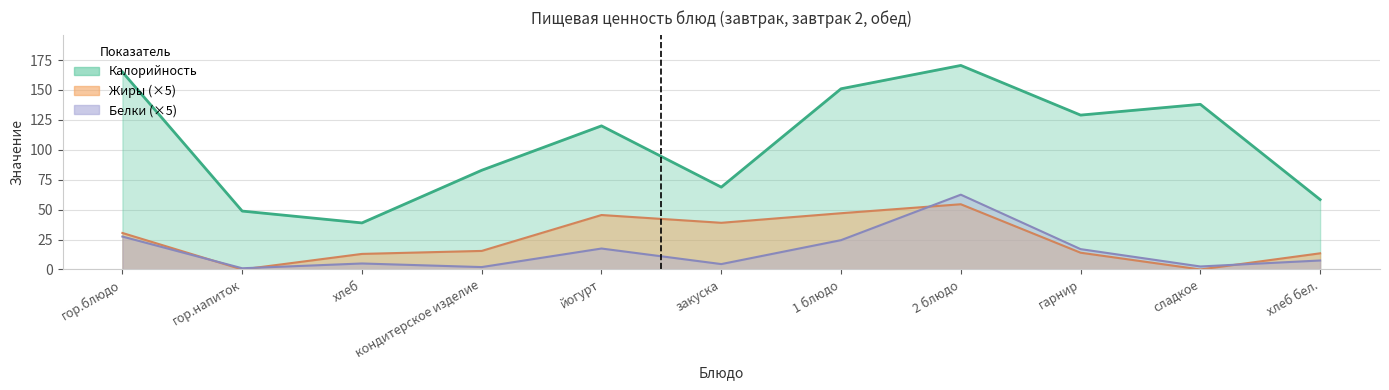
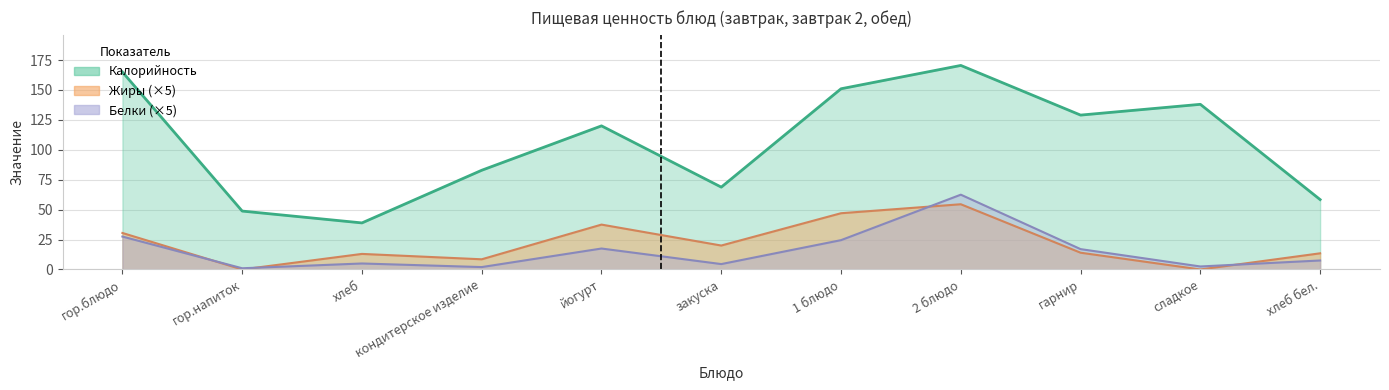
  {
    "Жиры (×5)": {
      "гор.блюдо": 31,
      "хлеб": 13,
-     "кондитерское изделие": 16,
-     "йогурт": 46,
-     "закуска": 39,
+     "кондитерское изделие": 9,
+     "йогурт": 38,
+     "закуска": 20,
      "1 блюдо": 47,
      "2 блюдо": 55,
      "гарнир": 14,
      "сладкое": 0,
      "хлеб бел.": 14
    }
  }
